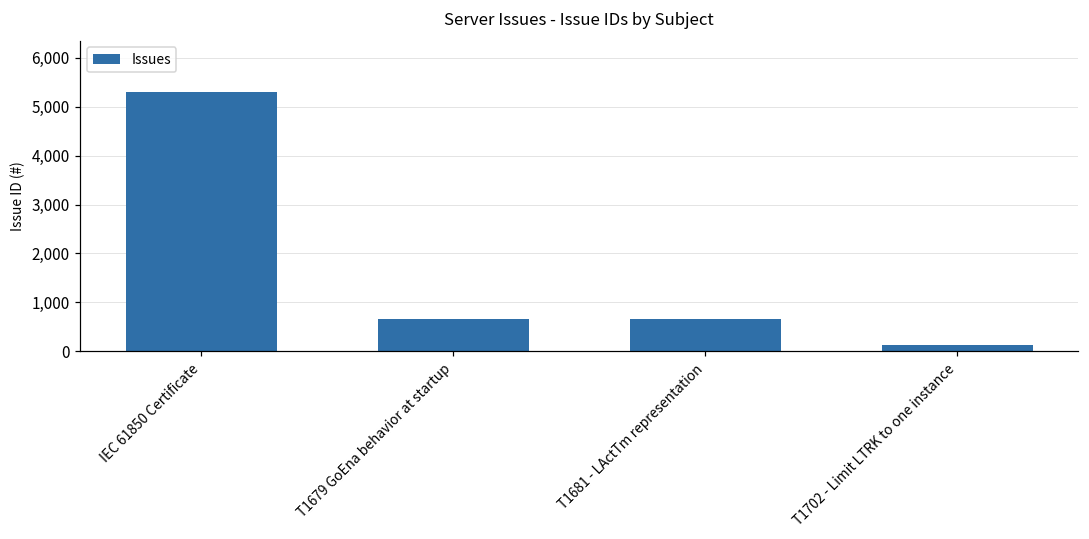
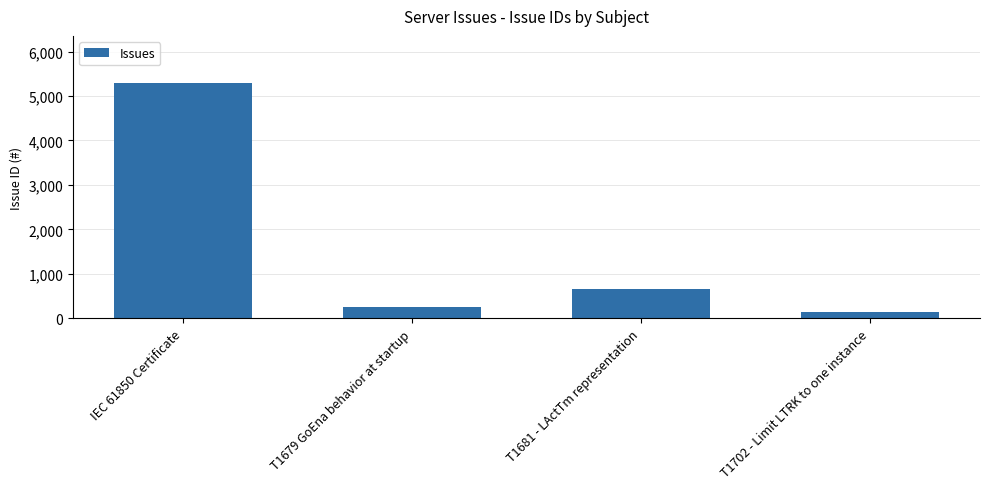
  {
    "IEC 61850 Certificate": "5,300",
-   "T1679 GoEna behavior at startup": "700",
+   "T1679 GoEna behavior at startup": "300",
    "T1681 - LActTm representation": "700",
    "T1702 - Limit LTRK to one instance": "100"
  }
